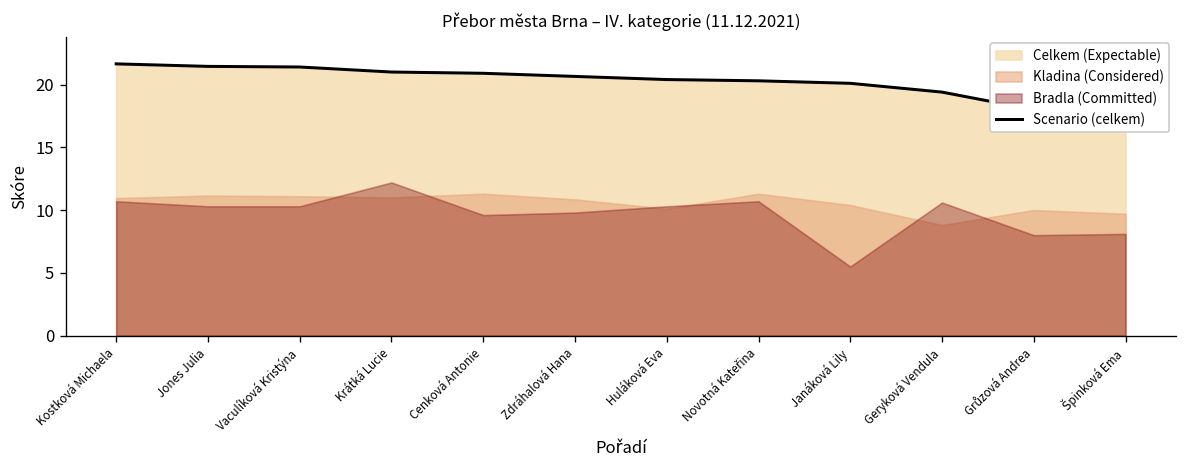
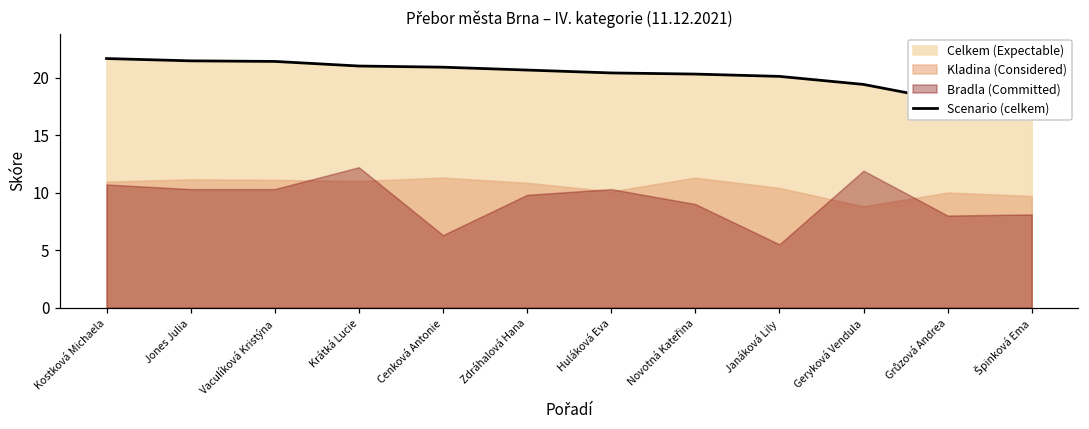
  {
    "Bradla (Committed)": {
      "Kostková Michaela": 10.7,
      "Jones Julia": 10.3,
      "Vaculíková Kristýna": 10.3,
      "Krátká Lucie": 12.2,
-     "Cenková Antonie": 9.6,
+     "Cenková Antonie": 6.3,
      "Zdráhalová Hana": 9.8,
-     "Novotná Kateřina": 10.7,
+     "Novotná Kateřina": 9.0,
      "Janáková Lily": 5.5,
-     "Geryková Vendula": 10.6,
+     "Geryková Vendula": 11.9,
      "Grůzová Andrea": 8.0,
      "Špinková Ema": 8.1
    }
  }
